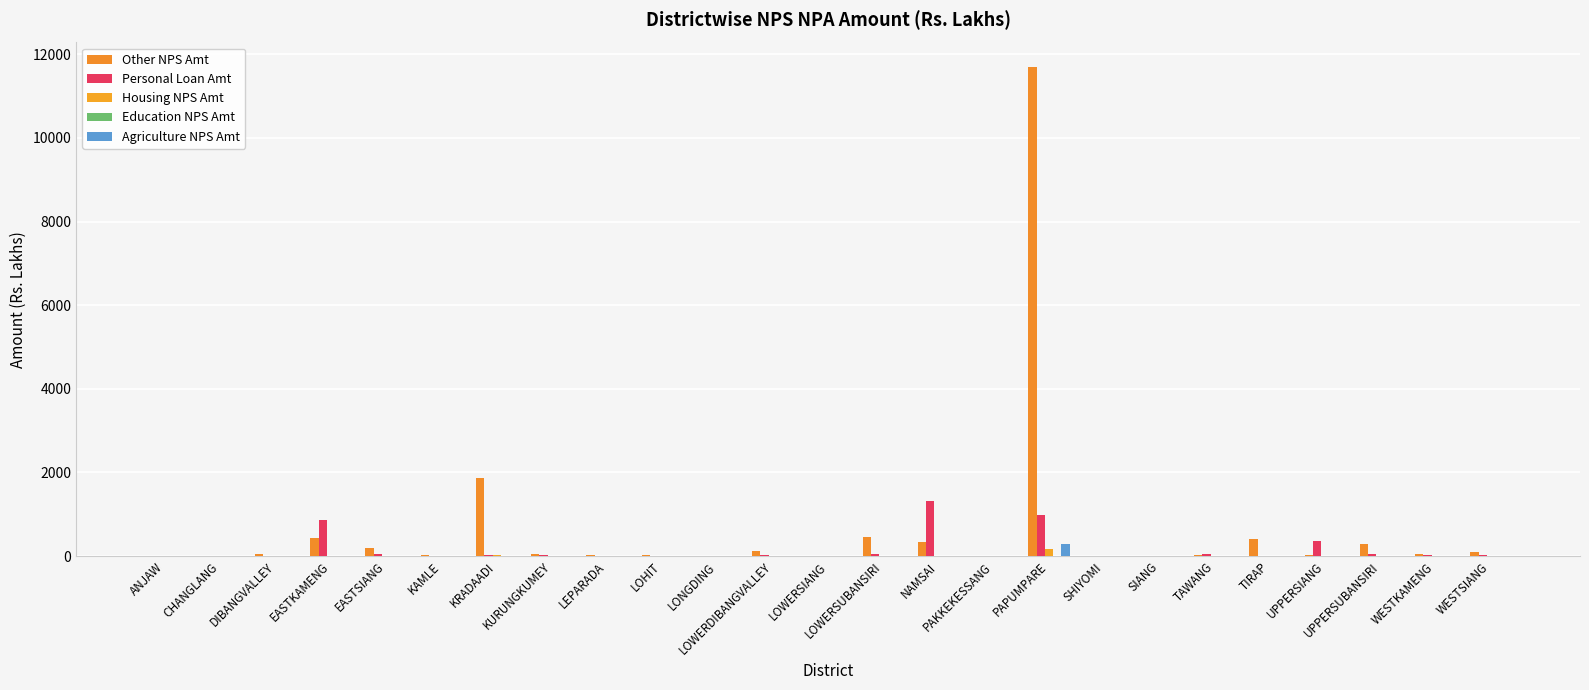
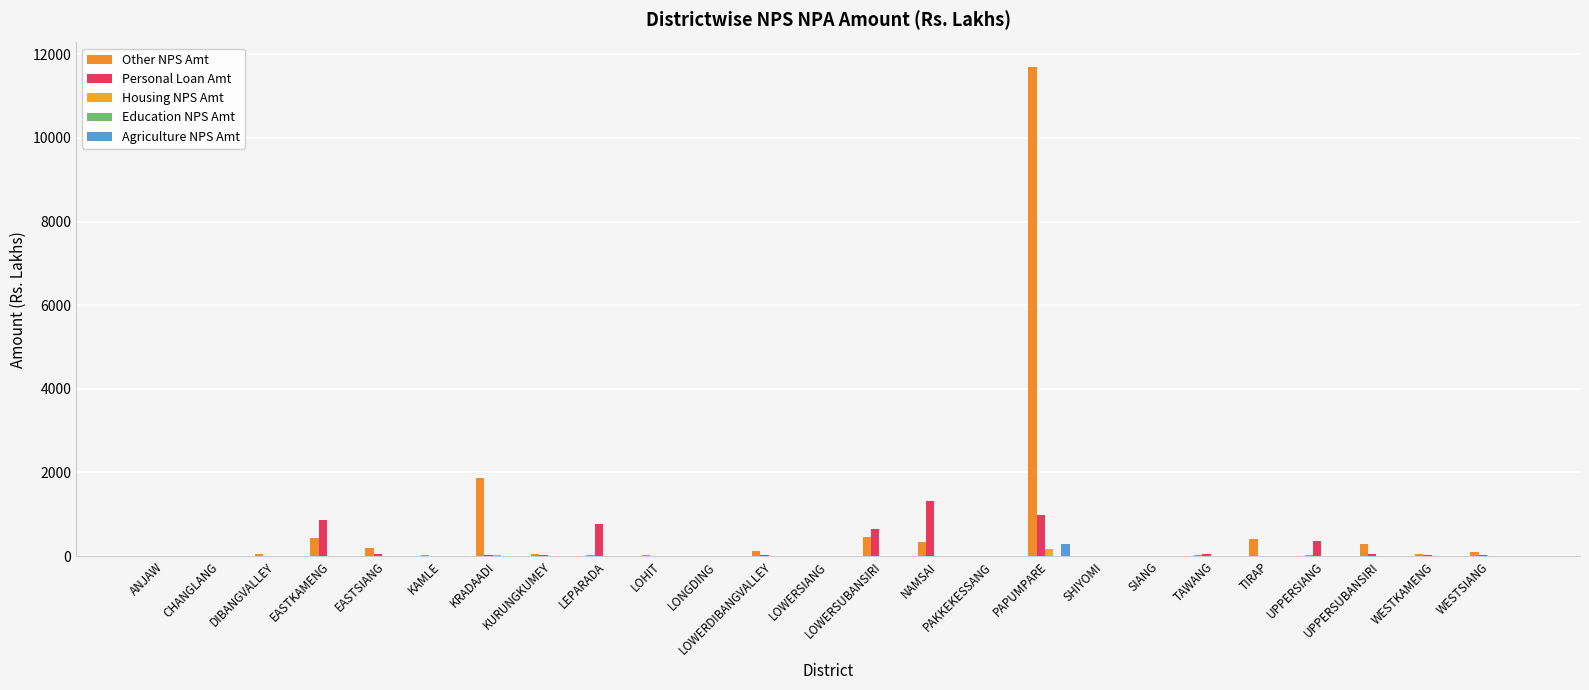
  {
    "Personal Loan Amt": {
      "ANJAW": 0,
      "DIBANGVALLEY": 0,
      "EASTKAMENG": 900,
      "KAMLE": 0,
-     "LEPARADA": 0,
+     "LEPARADA": 800,
      "LONGDING": 0,
      "LOWERSIANG": 0,
-     "LOWERSUBANSIRI": 100,
+     "LOWERSUBANSIRI": 600,
      "NAMSAI": 1300,
      "PAKKEKESSANG": 0,
      "PAPUMPARE": 1000,
      "UPPERSIANG": 400
    },
    "Education NPS Amt": {
      "ANJAW": 0,
      "CHANGLANG": 0,
      "DIBANGVALLEY": 0,
      "EASTKAMENG": 0,
      "EASTSIANG": 0,
      "KAMLE": 0,
      "KRADAADI": 0,
      "KURUNGKUMEY": 0,
      "LEPARADA": 0,
      "LOHIT": 0,
      "LONGDING": 0,
      "LOWERDIBANGVALLEY": 0,
      "LOWERSIANG": 0,
      "LOWERSUBANSIRI": 0,
      "NAMSAI": 0,
      "PAKKEKESSANG": 0,
      "SHIYOMI": 0,
      "SIANG": 0,
      "TAWANG": 0,
      "TIRAP": 0,
      "UPPERSIANG": 0,
      "UPPERSUBANSIRI": 0,
      "WESTKAMENG": 0,
      "WESTSIANG": 0
    },
    "Agriculture NPS Amt": {
      "ANJAW": 0,
      "CHANGLANG": 0,
      "DIBANGVALLEY": 0,
      "EASTKAMENG": 0,
      "EASTSIANG": 0,
      "KAMLE": 0,
      "KRADAADI": 0,
      "KURUNGKUMEY": 0,
      "LEPARADA": 0,
      "LOHIT": 0,
      "LONGDING": 0,
      "LOWERDIBANGVALLEY": 0,
      "LOWERSIANG": 0,
      "LOWERSUBANSIRI": 0,
      "NAMSAI": 0,
      "PAKKEKESSANG": 0,
      "PAPUMPARE": 300,
      "SHIYOMI": 0,
      "SIANG": 0,
      "TAWANG": 0,
      "TIRAP": 0,
      "UPPERSIANG": 0,
      "UPPERSUBANSIRI": 0,
      "WESTSIANG": 0
    }
  }
